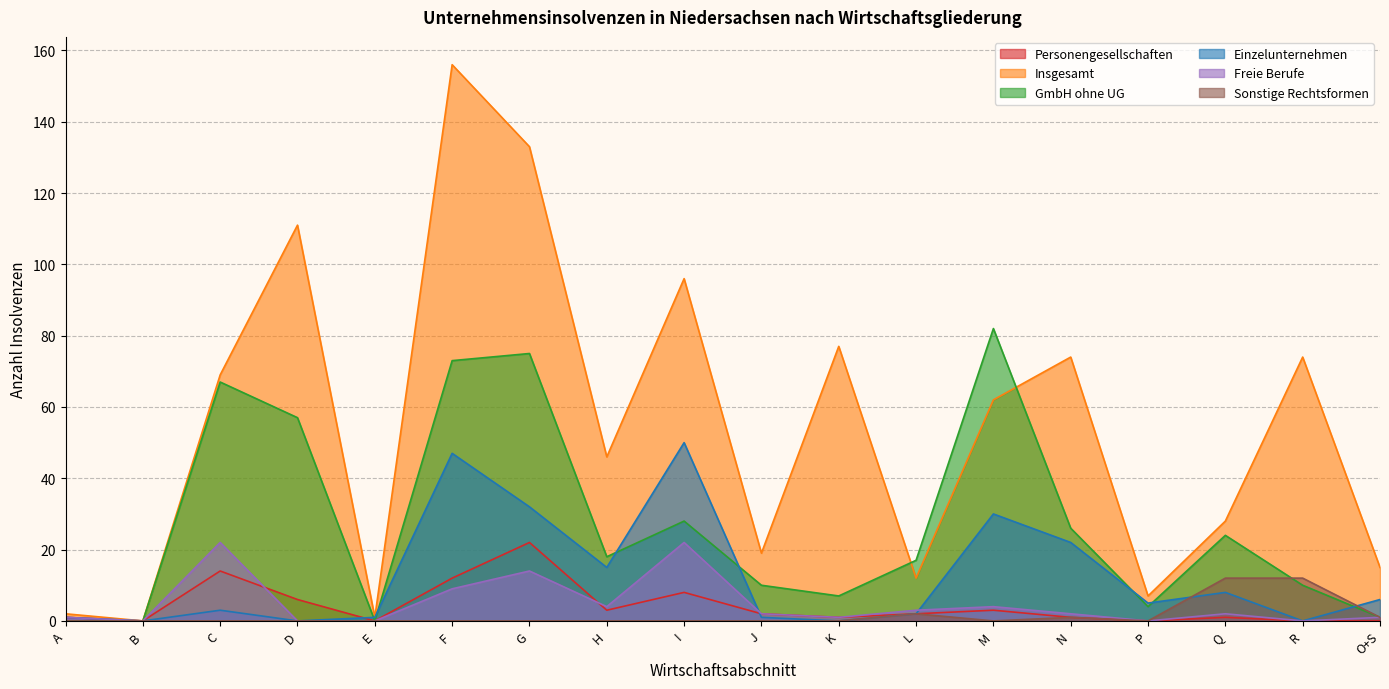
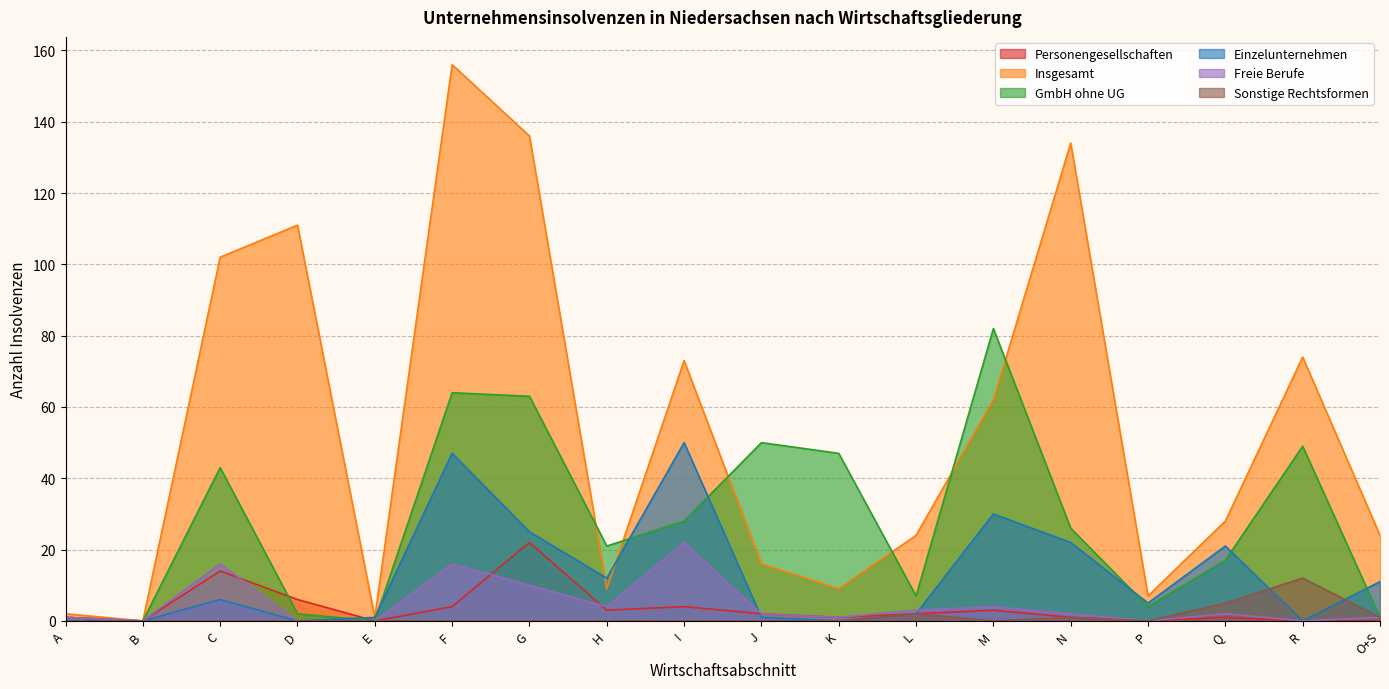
  {
    "Personengesellschaften": {
      "C": 14,
      "D": 6,
-     "F": 12,
+     "F": 4,
      "G": 22,
      "H": 3,
-     "I": 8,
+     "I": 4,
      "M": 3,
      "Q": 1,
      "O+S": 0
    },
    "Insgesamt": {
      "A": 2,
-     "C": 69,
+     "C": 102,
      "D": 111,
      "F": 156,
-     "G": 133,
-     "H": 46,
-     "I": 96,
-     "J": 19,
-     "K": 77,
-     "L": 12,
+     "G": 136,
+     "H": 9,
+     "I": 73,
+     "J": 16,
+     "K": 9,
+     "L": 24,
      "M": 62,
-     "N": 74,
+     "N": 134,
      "P": 7,
      "Q": 28,
      "R": 74,
-     "O+S": 15
+     "O+S": 24
    },
    "GmbH ohne UG": {
-     "C": 67,
-     "D": 57,
-     "F": 73,
-     "G": 75,
-     "H": 18,
+     "C": 43,
+     "D": 2,
+     "F": 64,
+     "G": 63,
+     "H": 21,
      "I": 28,
-     "J": 10,
-     "K": 7,
-     "L": 17,
+     "J": 50,
+     "K": 47,
+     "L": 7,
      "M": 82,
      "N": 26,
      "P": 4,
-     "Q": 24,
-     "R": 10
+     "Q": 17,
+     "R": 49
    },
    "Einzelunternehmen": {
-     "C": 3,
+     "C": 6,
      "F": 47,
-     "G": 32,
-     "H": 15,
+     "G": 25,
+     "H": 12,
      "I": 50,
      "J": 1,
      "M": 30,
      "N": 22,
      "P": 5,
-     "Q": 8,
-     "O+S": 6
+     "Q": 21,
+     "O+S": 11
    },
    "Freie Berufe": {
-     "C": 22,
-     "F": 9,
-     "G": 14,
+     "C": 16,
+     "F": 16,
+     "G": 10,
      "H": 4,
      "I": 22,
      "L": 3,
      "M": 4,
      "N": 2,
      "Q": 2
    },
    "Sonstige Rechtsformen": {
      "C": 0,
      "F": 0,
      "G": 0,
      "H": 0,
      "I": 0,
      "J": 0,
      "M": 0,
-     "Q": 12,
+     "Q": 5,
      "R": 12
    }
  }
